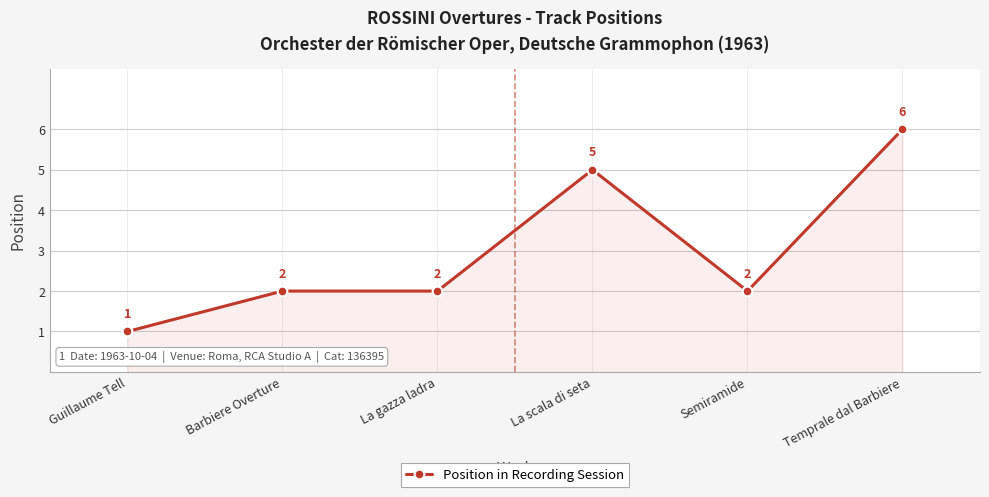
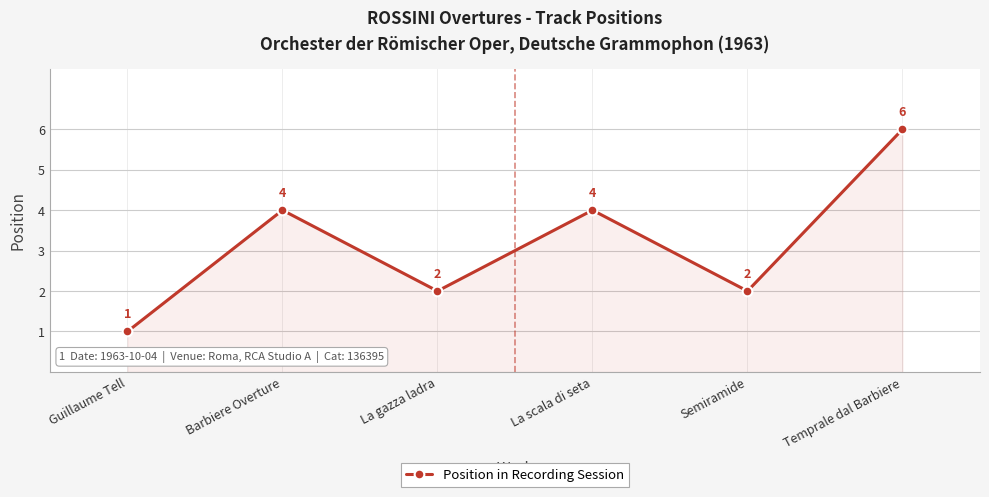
  {
    "Guillaume Tell": 1,
-   "Barbiere Overture": 2,
+   "Barbiere Overture": 4,
    "La gazza ladra": 2,
-   "La scala di seta": 5,
+   "La scala di seta": 4,
    "Semiramide": 2,
    "Temprale dal Barbiere": 6
  }
